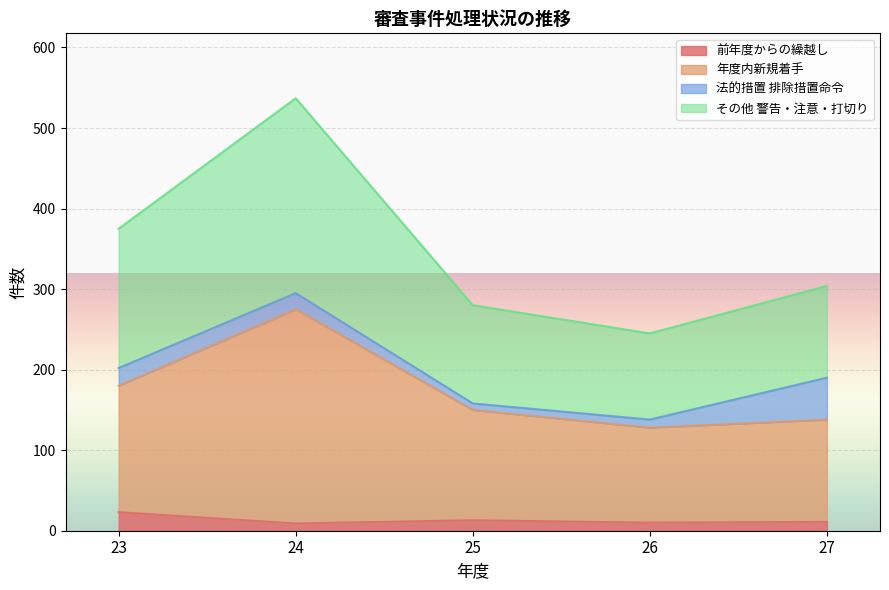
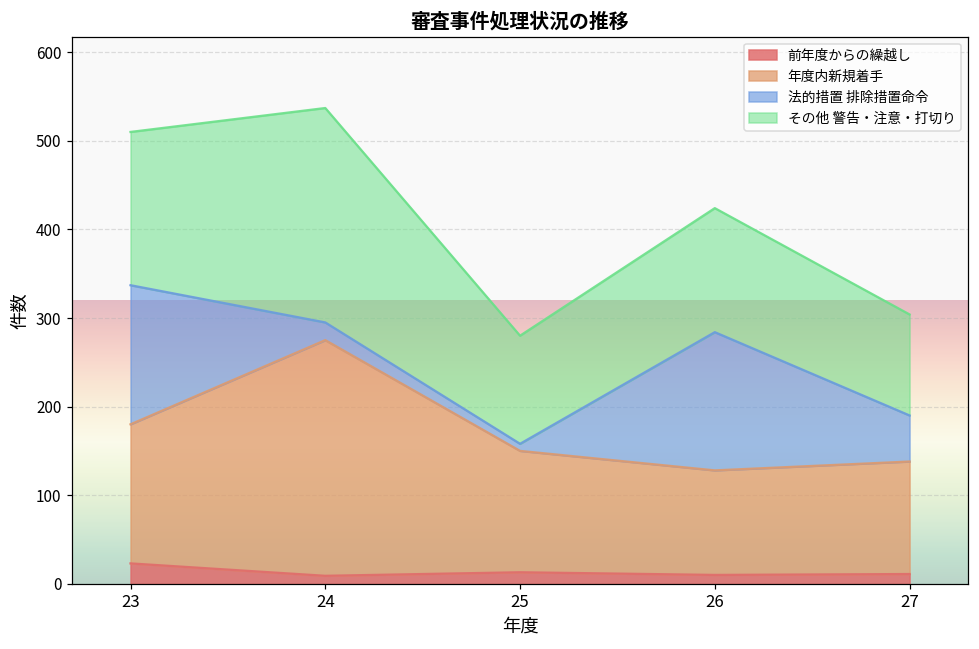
  {
    "法的措置 排除措置命令": {
-     "23": 20,
+     "23": 160,
      "24": 20,
      "25": 10,
-     "26": 10,
+     "26": 160,
      "27": 50
    },
    "その他 警告・注意・打切り": {
      "23": 170,
      "24": 240,
      "25": 120,
-     "26": 110,
+     "26": 140,
      "27": 110
    }
  }
